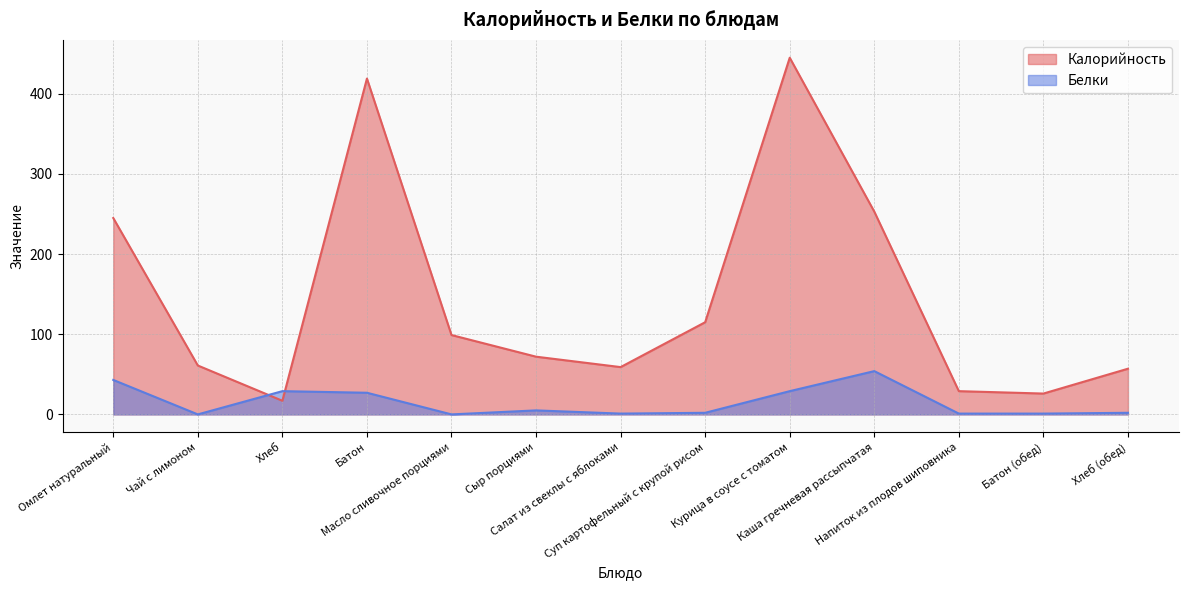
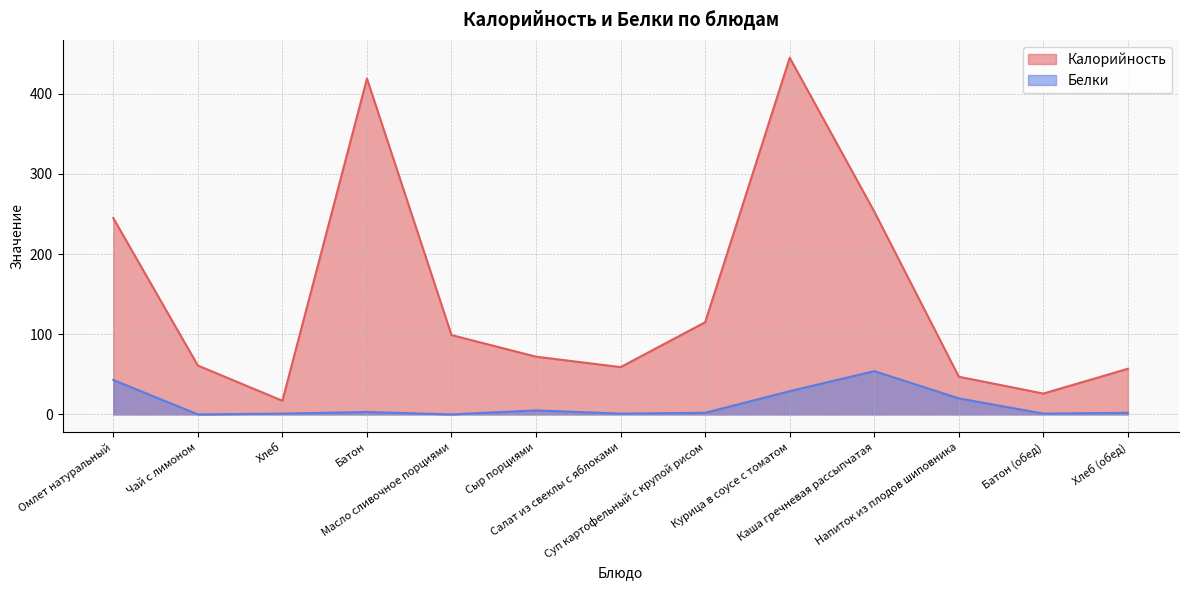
  {
    "Калорийность": {
      "Омлет натуральный": 250,
      "Чай с лимоном": 60,
      "Хлеб": 20,
      "Батон": 420,
      "Масло сливочное порциями": 100,
      "Сыр порциями": 70,
      "Салат из свеклы с яблоками": 60,
      "Суп картофельный с крупой рисом": 120,
      "Курица в соусе с томатом": 450,
      "Каша гречневая рассыпчатая": 250,
-     "Напиток из плодов шиповника": 30,
+     "Напиток из плодов шиповника": 50,
      "Батон (обед)": 30,
      "Хлеб (обед)": 60
    },
    "Белки": {
      "Омлет натуральный": 40,
      "Чай с лимоном": 0,
-     "Хлеб": 30,
-     "Батон": 30,
+     "Хлеб": 0,
+     "Батон": 0,
      "Масло сливочное порциями": 0,
      "Сыр порциями": 10,
      "Салат из свеклы с яблоками": 0,
      "Суп картофельный с крупой рисом": 0,
      "Курица в соусе с томатом": 30,
      "Каша гречневая рассыпчатая": 50,
-     "Напиток из плодов шиповника": 0,
+     "Напиток из плодов шиповника": 20,
      "Батон (обед)": 0,
      "Хлеб (обед)": 0
    }
  }
